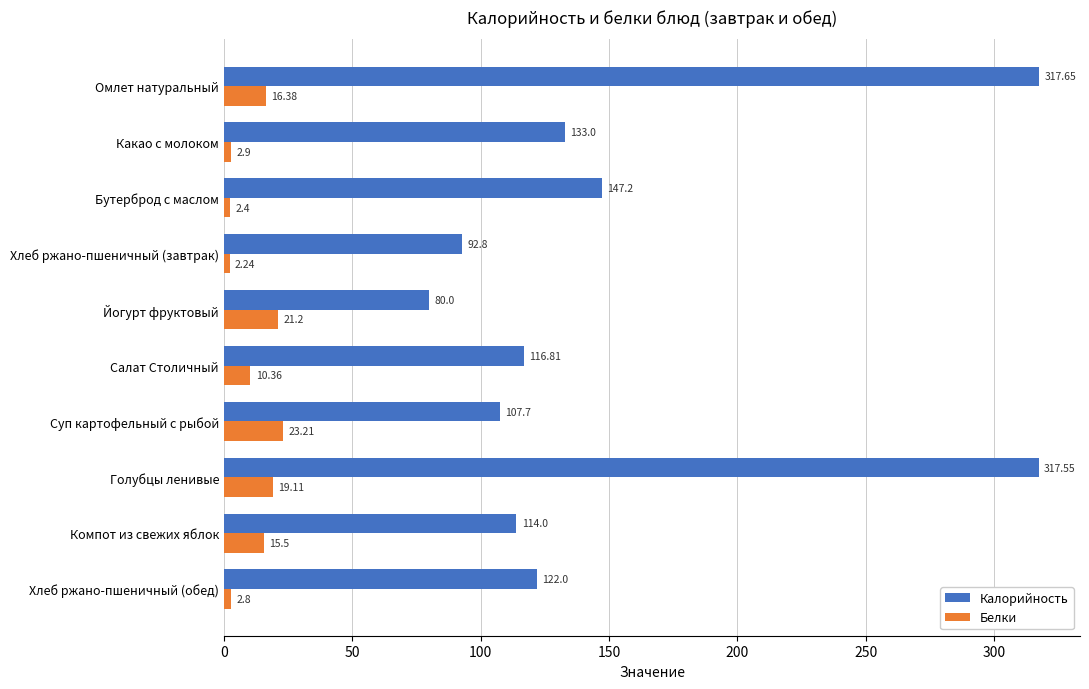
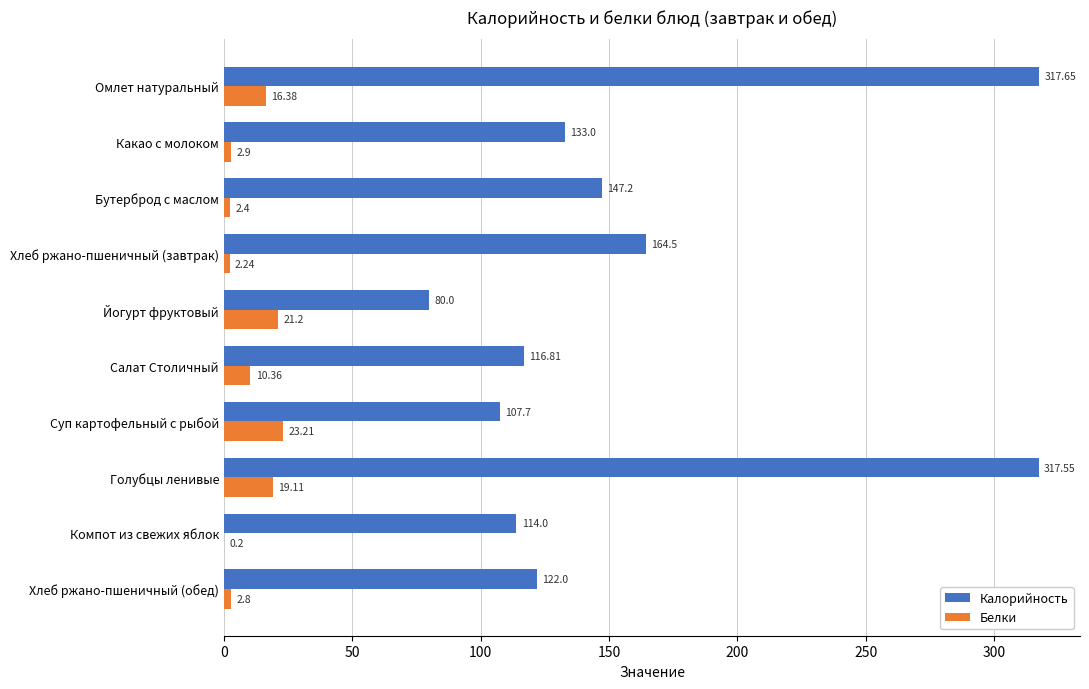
  {
    "Калорийность": {
      "Омлет натуральный": 317.65,
      "Какао с молоком": 133.0,
      "Бутерброд с маслом": 147.2,
-     "Хлеб ржано-пшеничный (завтрак)": 92.8,
+     "Хлеб ржано-пшеничный (завтрак)": 164.5,
      "Йогурт фруктовый": 80.0,
      "Салат Столичный": 116.81,
      "Суп картофельный с рыбой": 107.7,
      "Голубцы ленивые": 317.55,
      "Компот из свежих яблок": 114.0,
      "Хлеб ржано-пшеничный (обед)": 122.0
    },
    "Белки": {
      "Омлет натуральный": 16.38,
      "Какао с молоком": 2.9,
      "Бутерброд с маслом": 2.4,
      "Хлеб ржано-пшеничный (завтрак)": 2.24,
      "Йогурт фруктовый": 21.2,
      "Салат Столичный": 10.36,
      "Суп картофельный с рыбой": 23.21,
      "Голубцы ленивые": 19.11,
-     "Компот из свежих яблок": 15.5,
+     "Компот из свежих яблок": 0.2,
      "Хлеб ржано-пшеничный (обед)": 2.8
    }
  }
